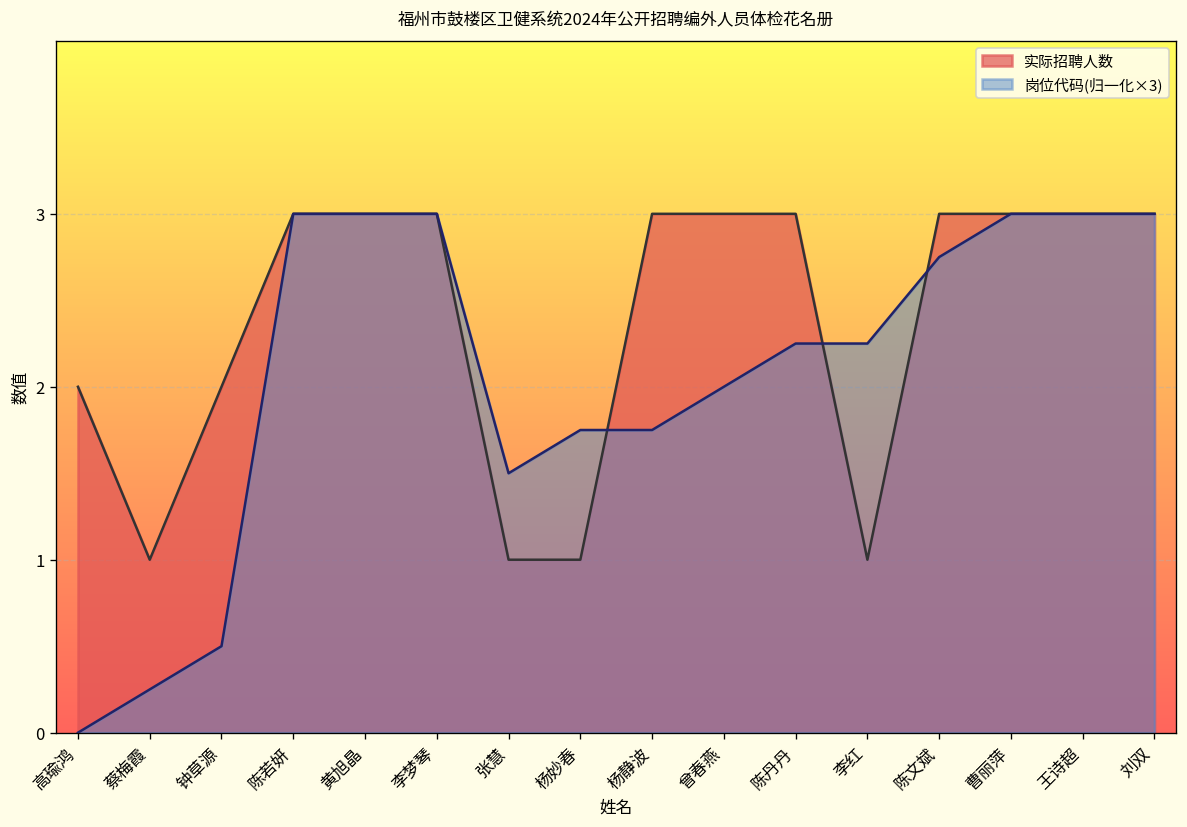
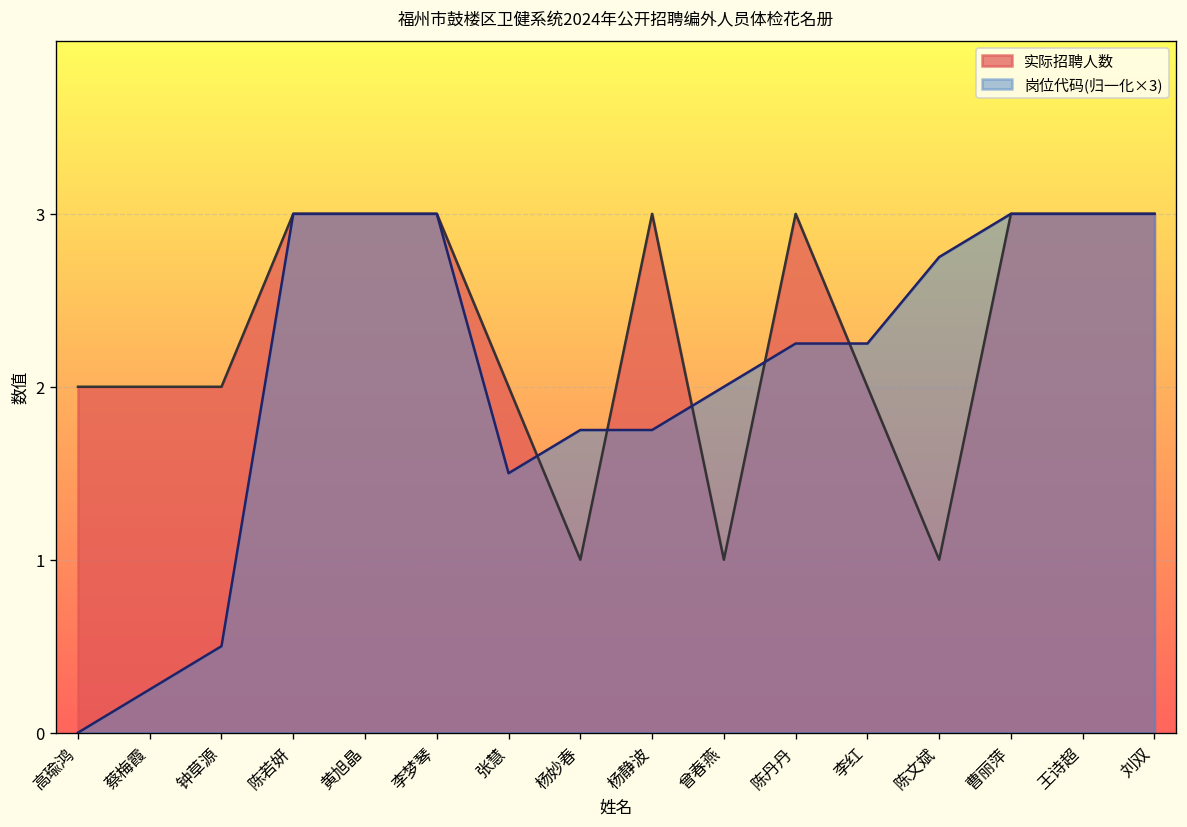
  {
    "实际招聘人数": {
      "高瑜鸿": 2,
-     "蔡梅霞": 1,
+     "蔡梅霞": 2,
      "钟草源": 2,
-     "张慧": 1,
+     "张慧": 2,
      "杨妙春": 1,
      "杨静波": 3,
-     "曾春燕": 3,
+     "曾春燕": 1,
      "陈丹丹": 3,
-     "李红": 1,
-     "陈文斌": 3
+     "李红": 2,
+     "陈文斌": 1
    },
    "岗位代码(归一化×3)": {
      "高瑜鸿": 0,
      "蔡梅霞": 0.25,
      "钟草源": 0.50,
      "张慧": 1.50,
      "杨妙春": 1.75,
      "杨静波": 1.75,
      "曾春燕": 2,
      "陈丹丹": 2.25,
      "李红": 2.25,
      "陈文斌": 2.75
    }
  }
